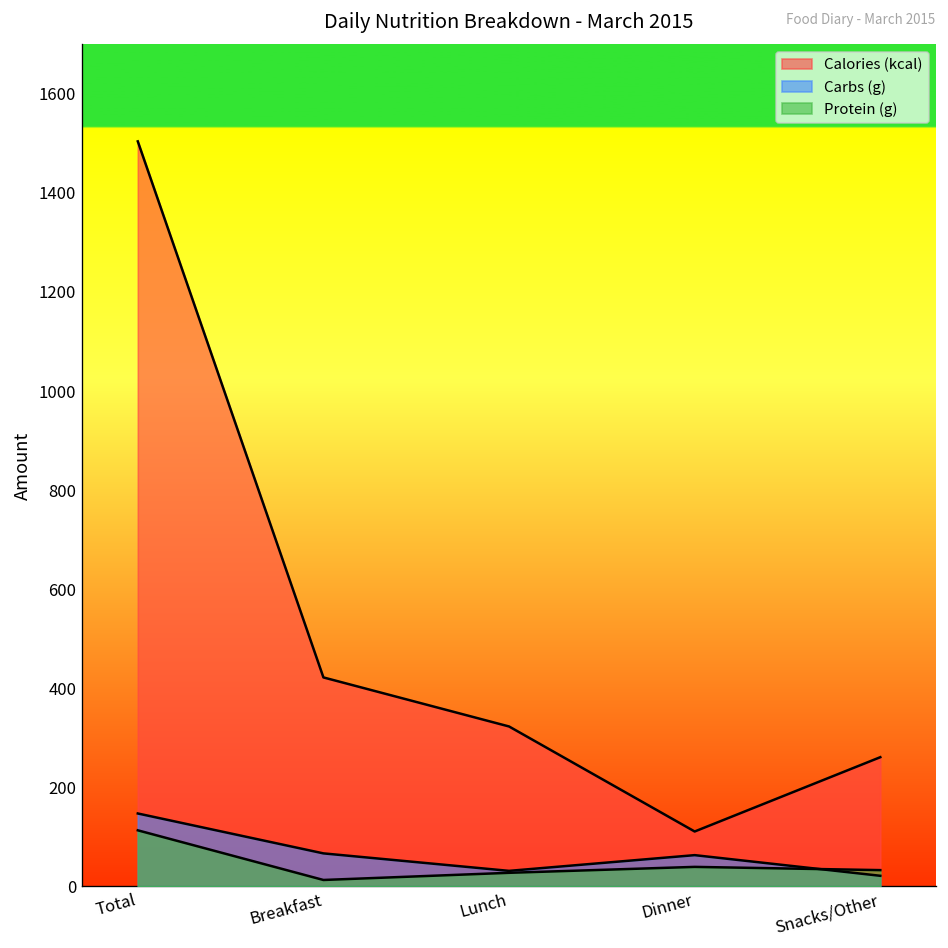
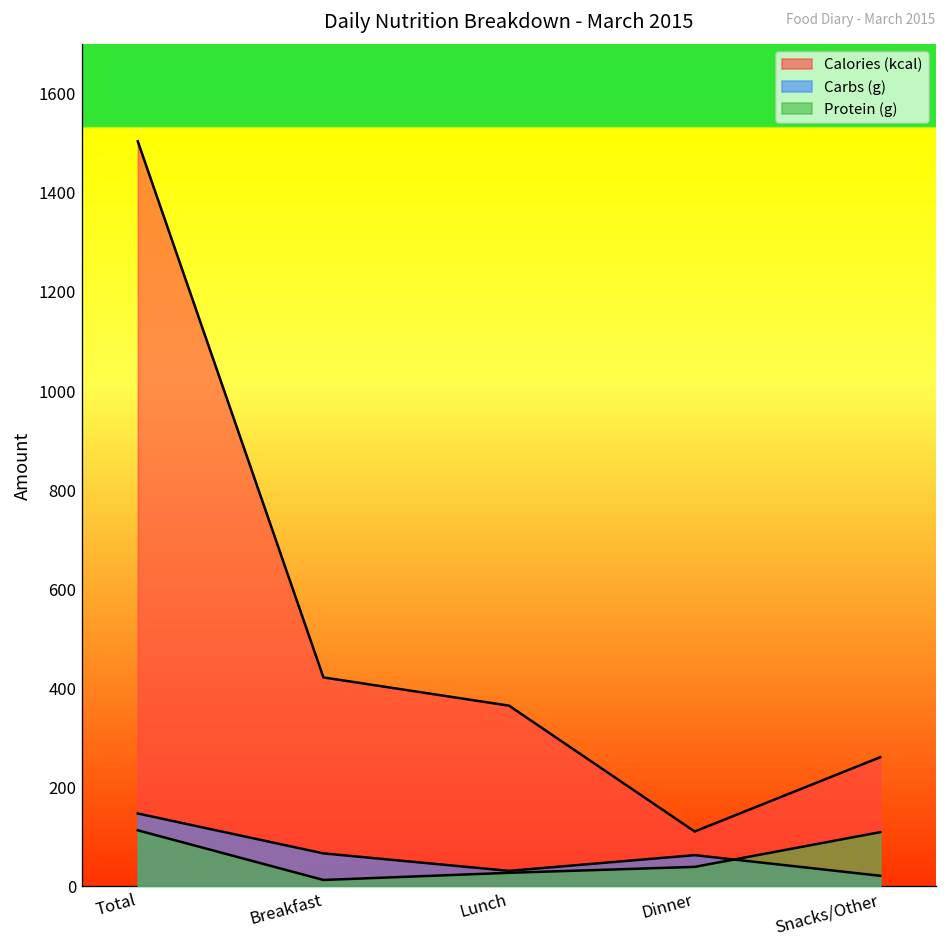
  {
    "Calories (kcal)": {
      "Total": 1500,
      "Breakfast": 420,
-     "Lunch": 320,
+     "Lunch": 370,
      "Dinner": 110,
      "Snacks/Other": 260
    },
    "Carbs (g)": {
      "Total": 150,
      "Breakfast": 70,
      "Dinner": 60,
      "Snacks/Other": 20
    },
    "Protein (g)": {
      "Total": 110,
      "Breakfast": 10,
      "Dinner": 40,
-     "Snacks/Other": 30
+     "Snacks/Other": 110
    }
  }
